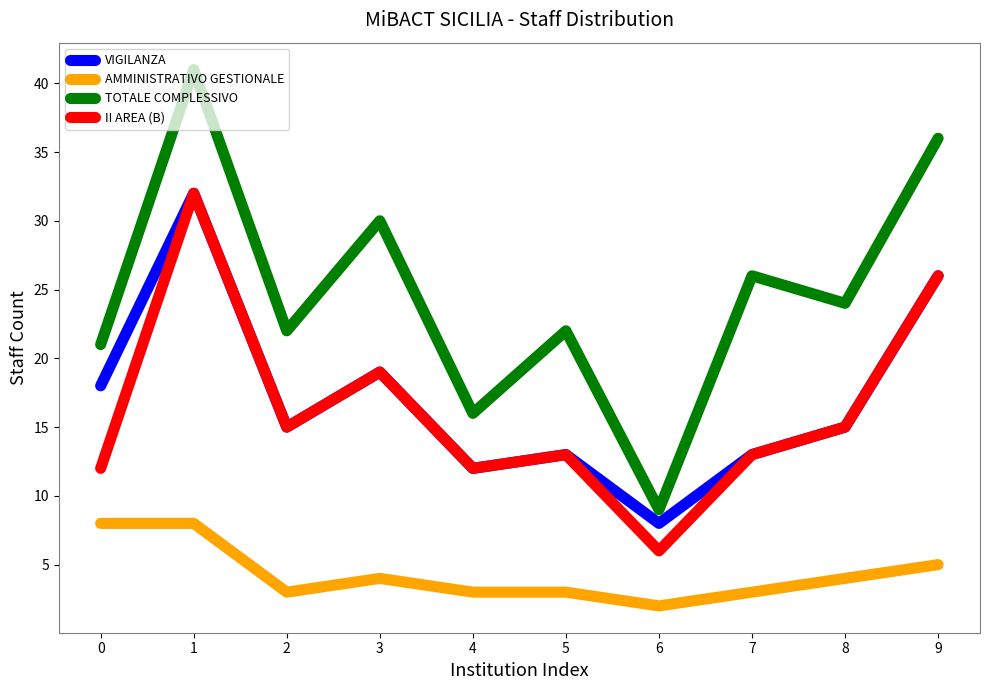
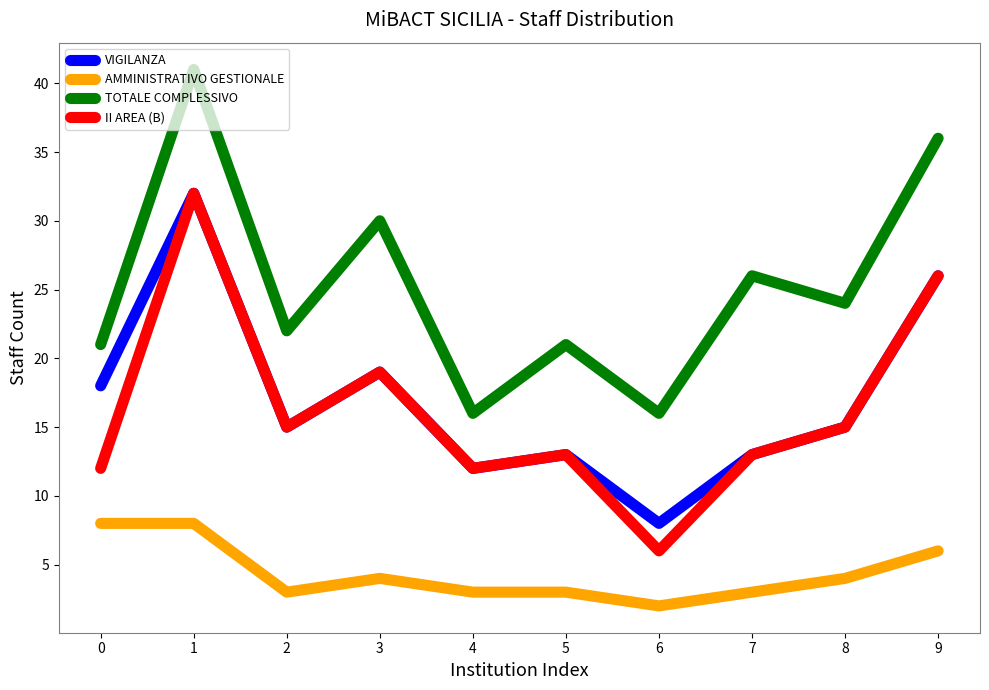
  {
    "VIGILANZA": {
      "0": 18,
      "6": 8
    },
    "AMMINISTRATIVO GESTIONALE": {
      "0": 8,
      "1": 8,
      "2": 3,
      "3": 4,
      "4": 3,
      "5": 3,
      "6": 2,
      "7": 3,
      "8": 4,
-     "9": 5
+     "9": 6
    },
    "TOTALE COMPLESSIVO": {
      "0": 21,
      "2": 22,
      "3": 30,
      "4": 16,
-     "5": 22,
-     "6": 9,
+     "5": 21,
+     "6": 16,
      "7": 26,
      "8": 24,
      "9": 36
    },
    "II AREA (B)": {
      "0": 12,
      "6": 6
    }
  }
